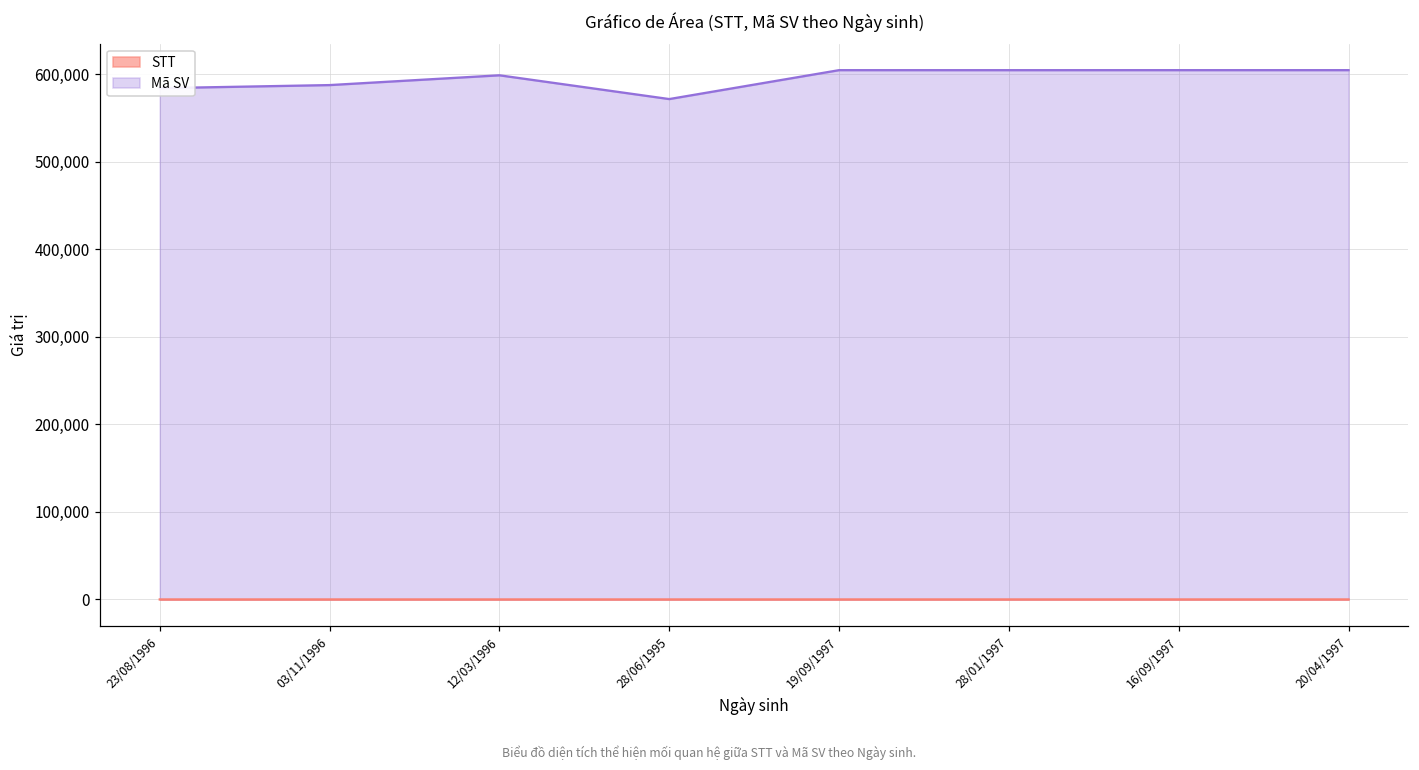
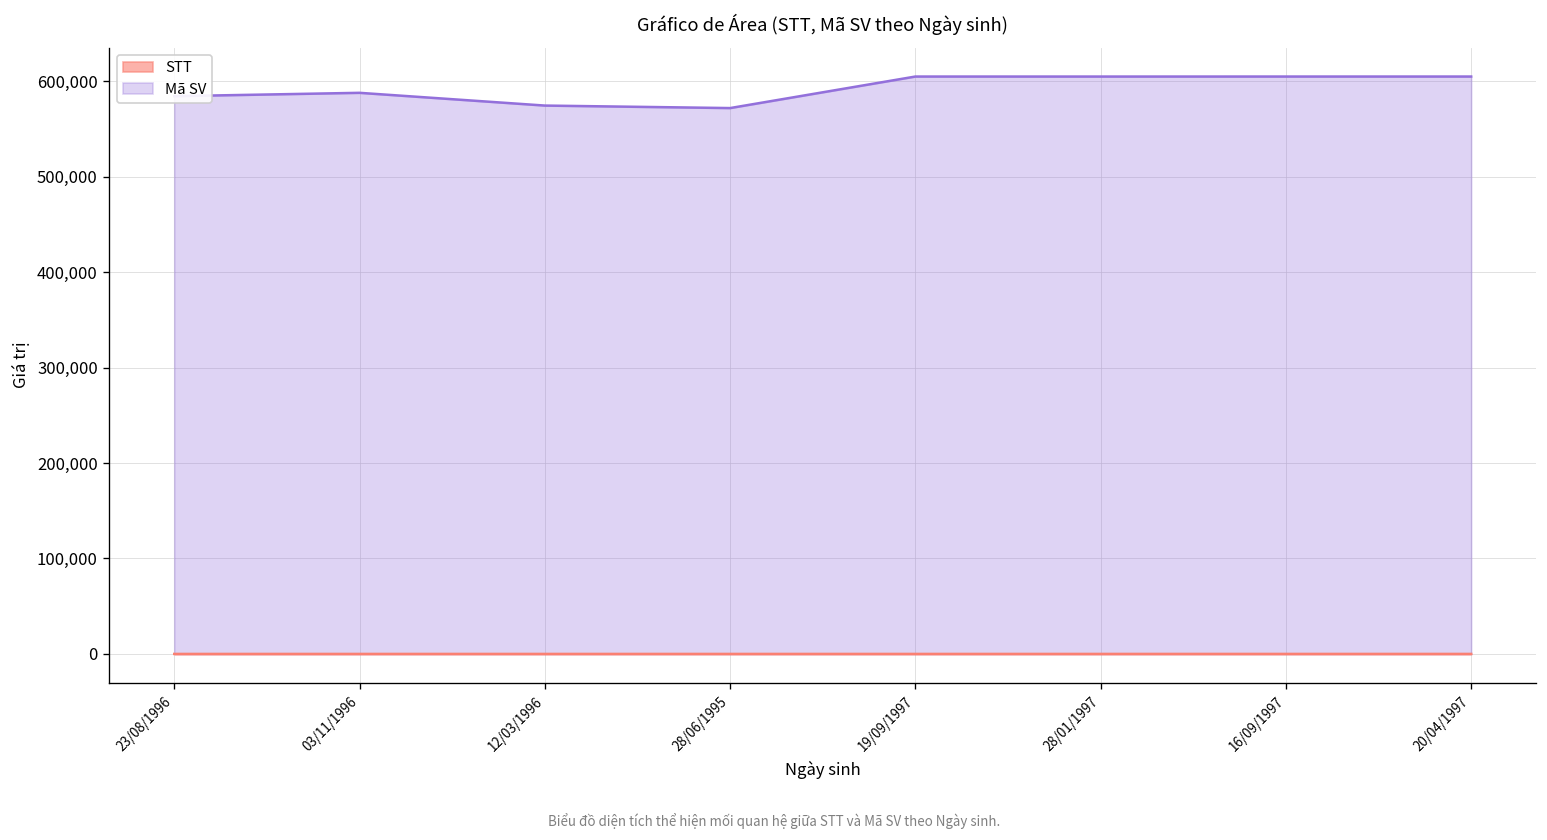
  {
    "STT": {
      "23/08/1996": "0",
      "03/11/1996": "0",
      "12/03/1996": "0",
      "28/06/1995": "0",
      "19/09/1997": "0",
      "28/01/1997": "0",
      "16/09/1997": "0",
      "20/04/1997": "0"
    },
    "Mã SV": {
      "03/11/1996": "590,000",
-     "12/03/1996": "600,000",
+     "12/03/1996": "570,000",
      "28/06/1995": "570,000",
      "19/09/1997": "600,000",
      "28/01/1997": "600,000",
      "16/09/1997": "600,000",
      "20/04/1997": "600,000"
    }
  }
